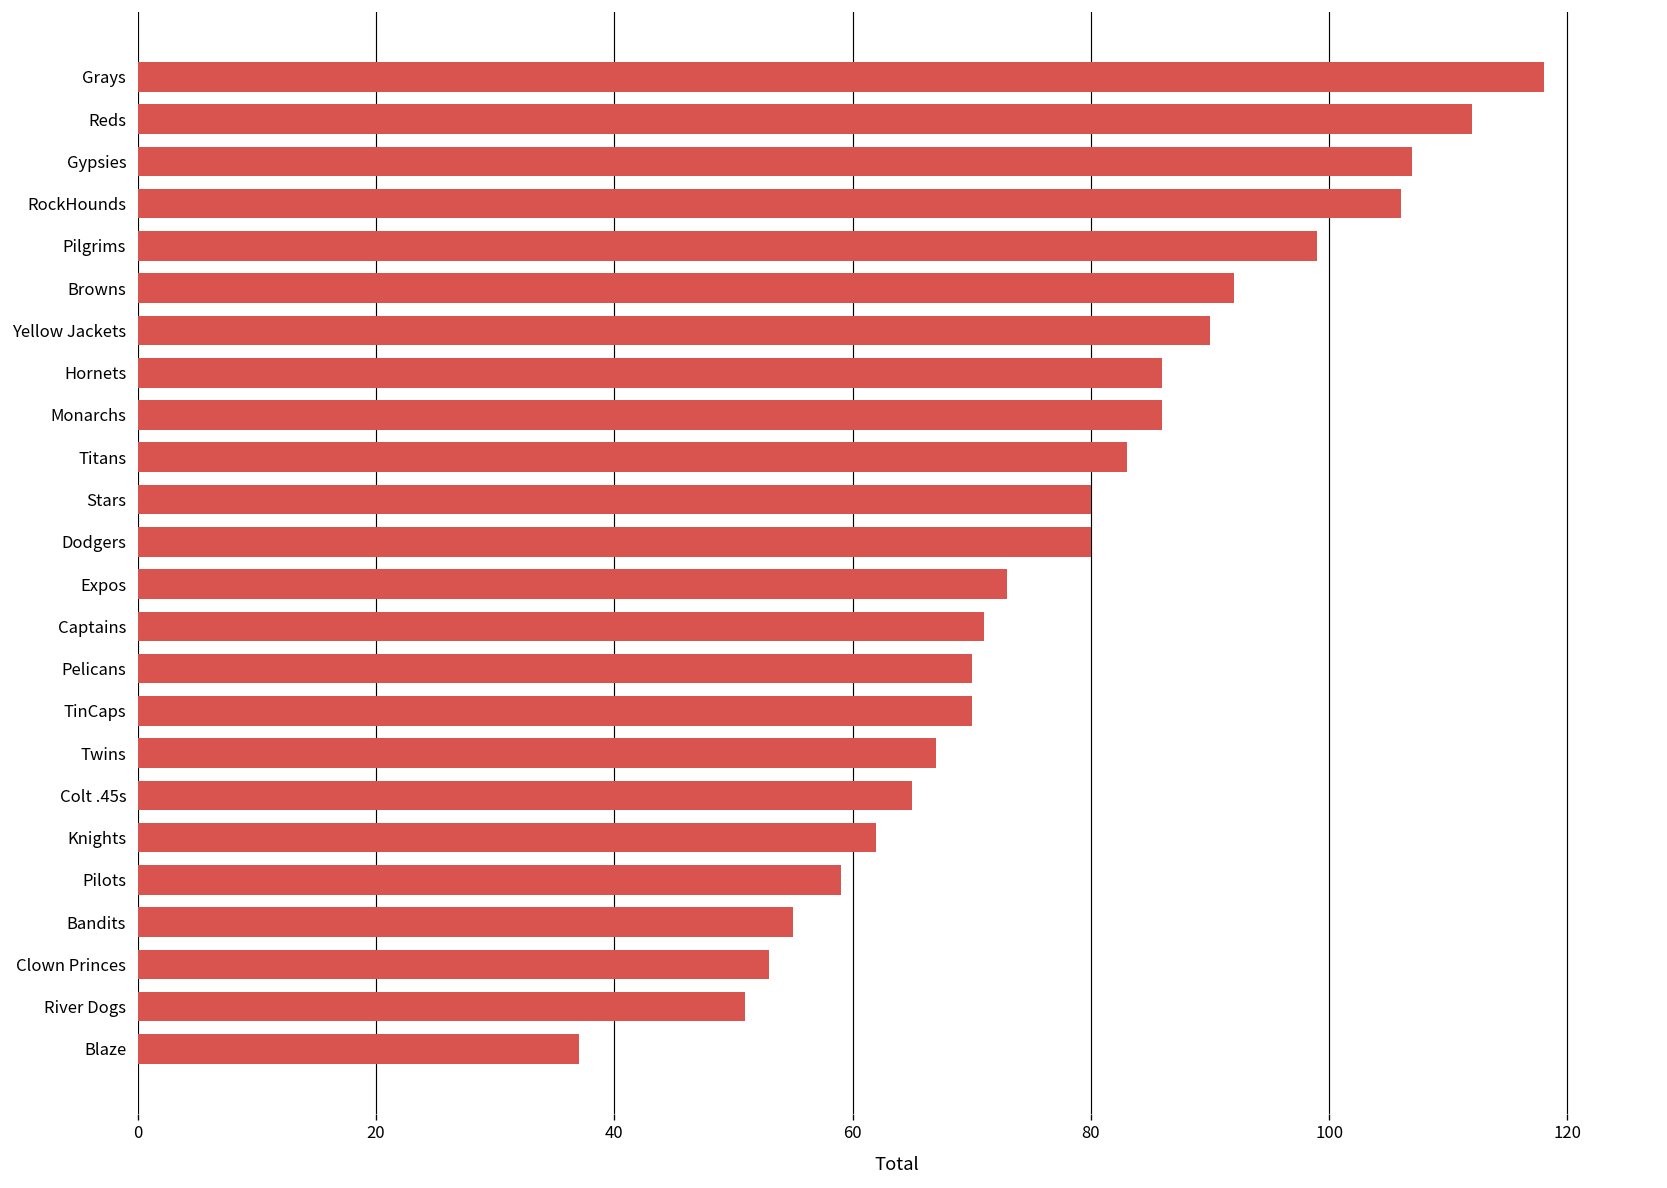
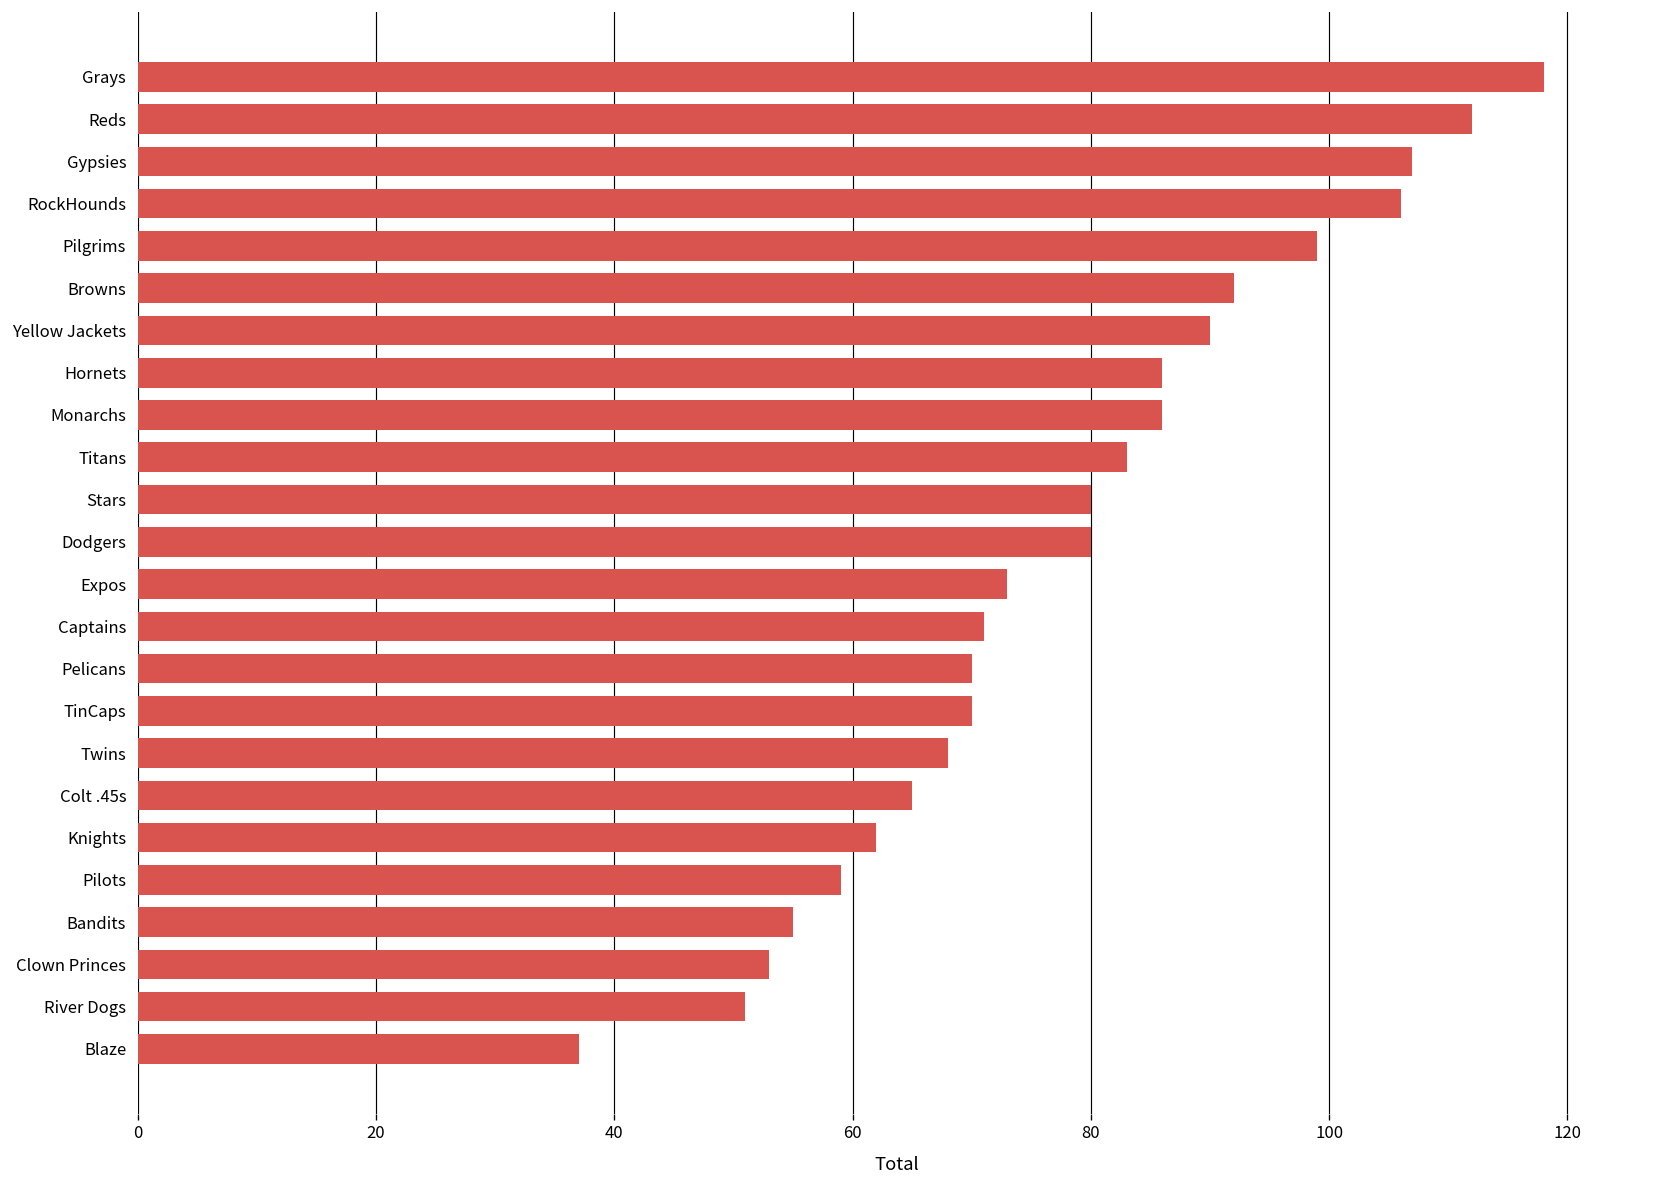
  {
    "Grays": 118,
    "Reds": 112,
    "Gypsies": 107,
    "RockHounds": 106,
    "Pilgrims": 99,
    "Browns": 92,
    "Yellow Jackets": 90,
    "Hornets": 86,
    "Monarchs": 86,
    "Titans": 83,
    "Stars": 80,
    "Dodgers": 80,
    "Expos": 73,
    "Captains": 71,
    "Pelicans": 70,
    "TinCaps": 70,
-   "Twins": 67,
+   "Twins": 68,
    "Colt .45s": 65,
    "Knights": 62,
    "Pilots": 59,
    "Bandits": 55,
    "Clown Princes": 53,
    "River Dogs": 51,
    "Blaze": 37
  }
